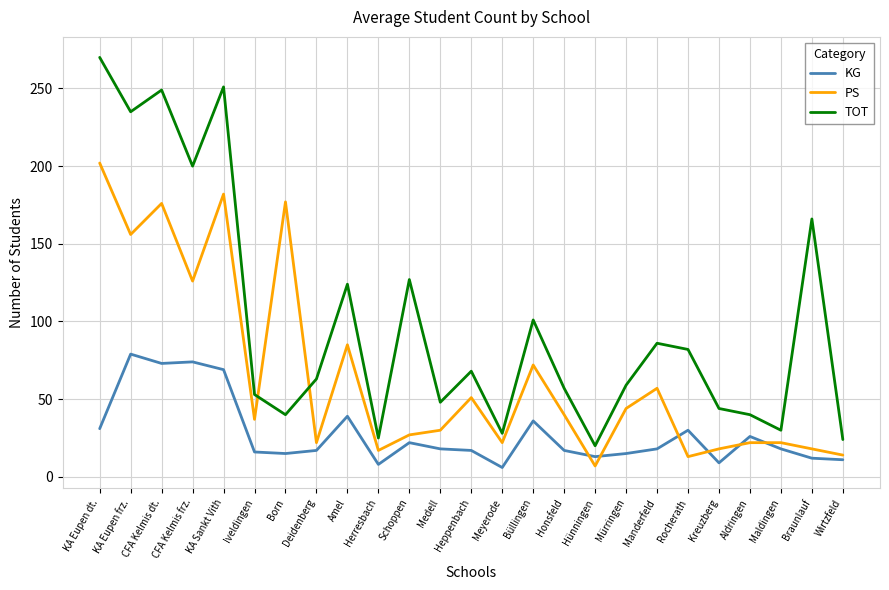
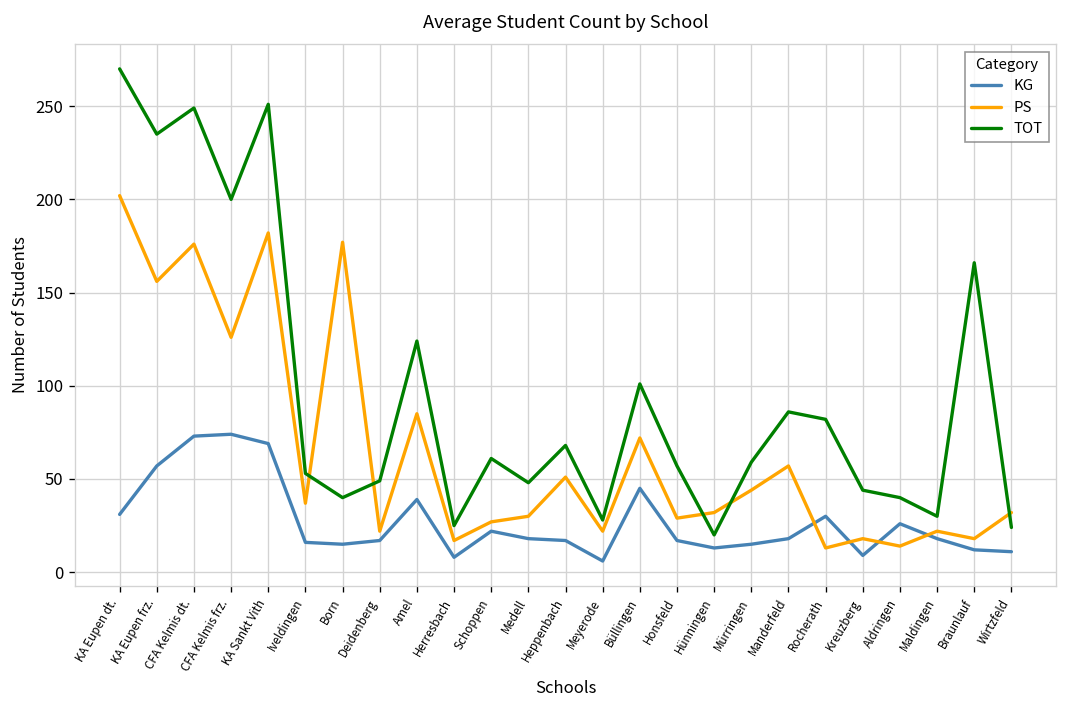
  {
    "KG": {
      "KA Eupen dt.": 31,
-     "KA Eupen frz.": 79,
+     "KA Eupen frz.": 57,
      "CFA Kelmis dt.": 73,
      "CFA Kelmis frz.": 74,
      "KA Sankt Vith": 69,
      "Iveldingen": 16,
      "Born": 15,
      "Deidenberg": 17,
      "Amel": 39,
      "Herresbach": 8,
      "Schoppen": 22,
      "Medell": 18,
      "Heppenbach": 17,
      "Meyerode": 6,
-     "Büllingen": 36,
+     "Büllingen": 45,
      "Honsfeld": 17,
      "Hünningen": 13,
      "Mürringen": 15,
      "Manderfeld": 18,
      "Rocherath": 30,
      "Kreuzberg": 9,
      "Aldringen": 26,
      "Maldingen": 18,
      "Braunlauf": 12,
      "Wirtzfeld": 11
    },
    "PS": {
      "KA Eupen dt.": 202,
      "KA Eupen frz.": 156,
      "CFA Kelmis dt.": 176,
      "CFA Kelmis frz.": 126,
      "KA Sankt Vith": 182,
      "Iveldingen": 37,
      "Born": 177,
      "Deidenberg": 22,
      "Amel": 85,
      "Herresbach": 17,
      "Schoppen": 27,
      "Medell": 30,
      "Heppenbach": 51,
      "Meyerode": 22,
      "Büllingen": 72,
-     "Honsfeld": 40,
-     "Hünningen": 7,
+     "Honsfeld": 29,
+     "Hünningen": 32,
      "Mürringen": 44,
      "Manderfeld": 57,
      "Rocherath": 13,
      "Kreuzberg": 18,
-     "Aldringen": 22,
+     "Aldringen": 14,
      "Maldingen": 22,
      "Braunlauf": 18,
-     "Wirtzfeld": 14
+     "Wirtzfeld": 32
    },
    "TOT": {
      "KA Eupen dt.": 270,
      "KA Eupen frz.": 235,
      "CFA Kelmis dt.": 249,
      "CFA Kelmis frz.": 200,
      "KA Sankt Vith": 251,
      "Iveldingen": 53,
      "Born": 40,
-     "Deidenberg": 63,
+     "Deidenberg": 49,
      "Amel": 124,
      "Herresbach": 25,
-     "Schoppen": 127,
+     "Schoppen": 61,
      "Medell": 48,
      "Heppenbach": 68,
      "Meyerode": 28,
      "Büllingen": 101,
      "Honsfeld": 57,
      "Hünningen": 20,
      "Mürringen": 59,
      "Manderfeld": 86,
      "Rocherath": 82,
      "Kreuzberg": 44,
      "Aldringen": 40,
      "Maldingen": 30,
      "Braunlauf": 166,
      "Wirtzfeld": 24
    }
  }
